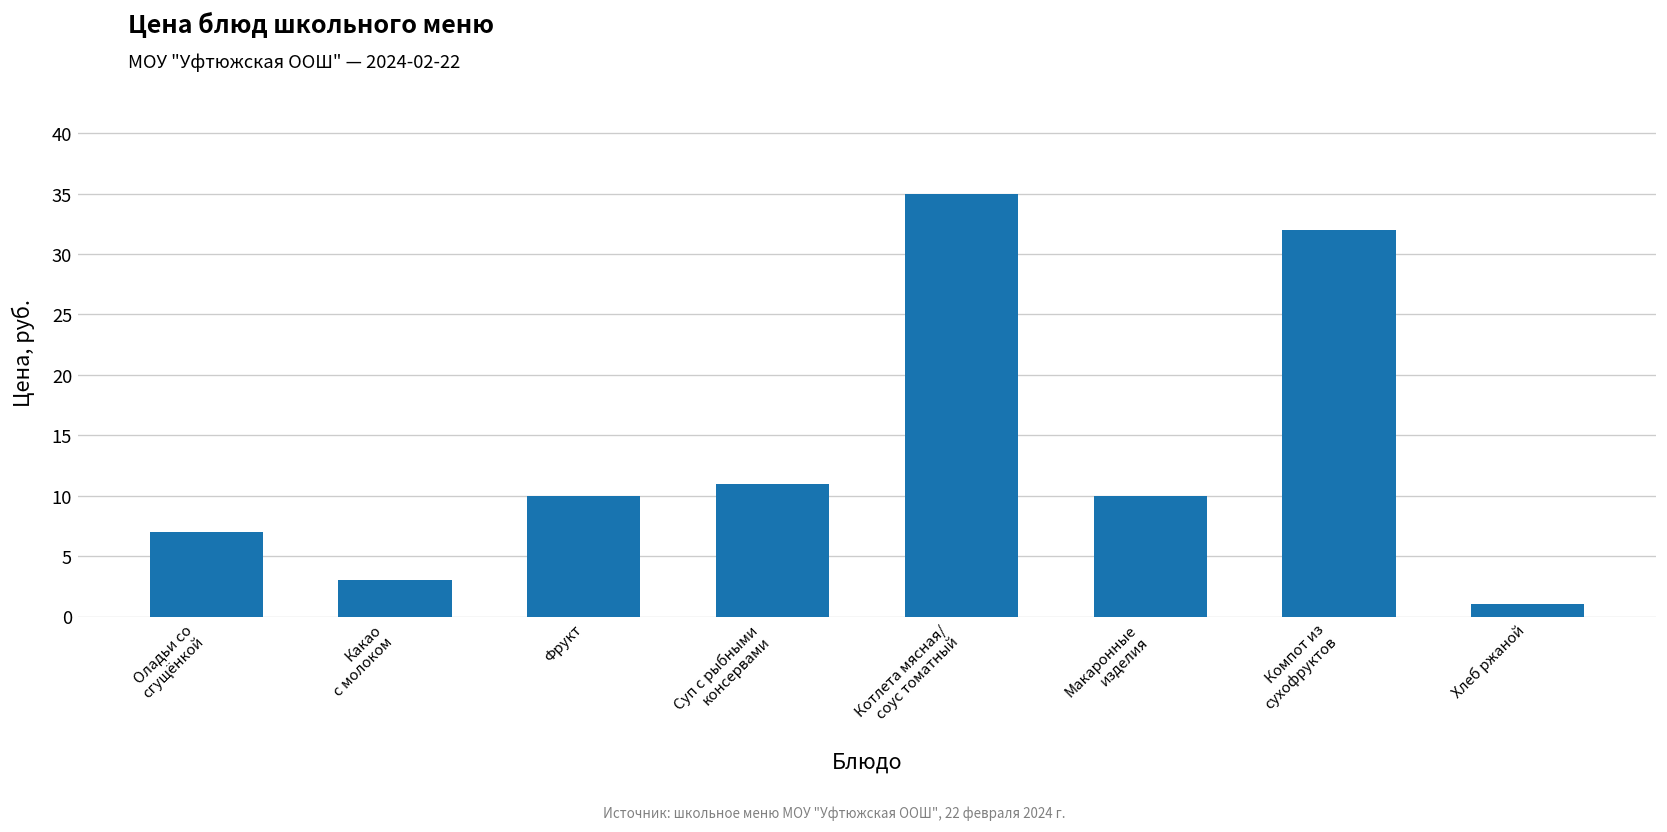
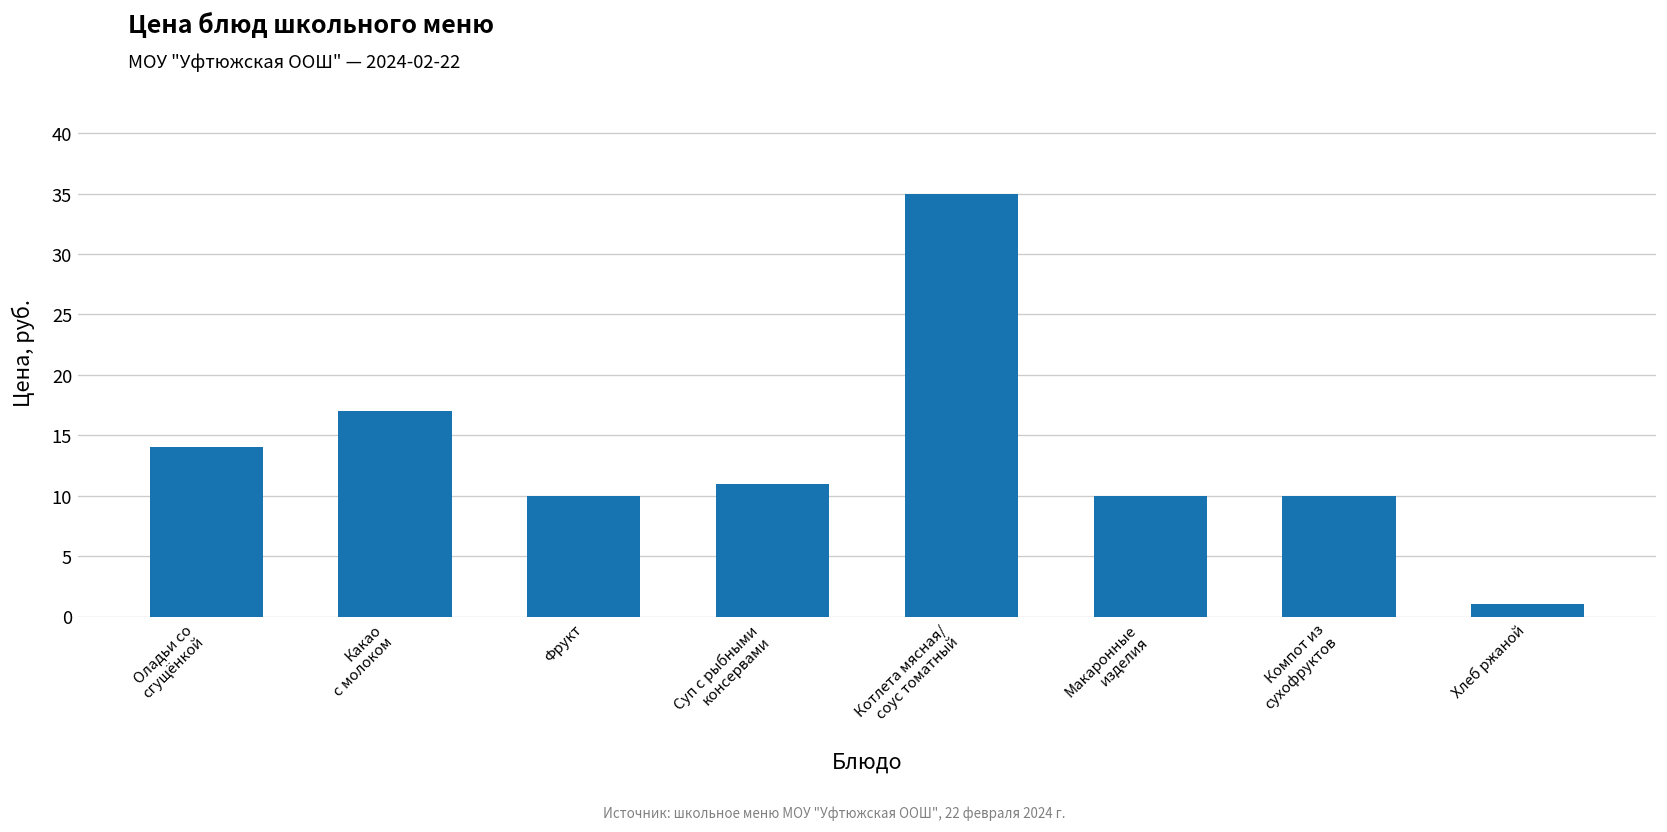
  {
-   "Оладьи со сгущёнкой": 7,
-   "Какао с молоком": 3,
+   "Оладьи со сгущёнкой": 14,
+   "Какао с молоком": 17,
    "Фрукт": 10,
    "Суп с рыбными консервами": 11,
    "Котлета мясная/ соус томатный": 35,
    "Макаронные изделия": 10,
-   "Компот из сухофруктов": 32,
+   "Компот из сухофруктов": 10,
    "Хлеб ржаной": 1
  }
